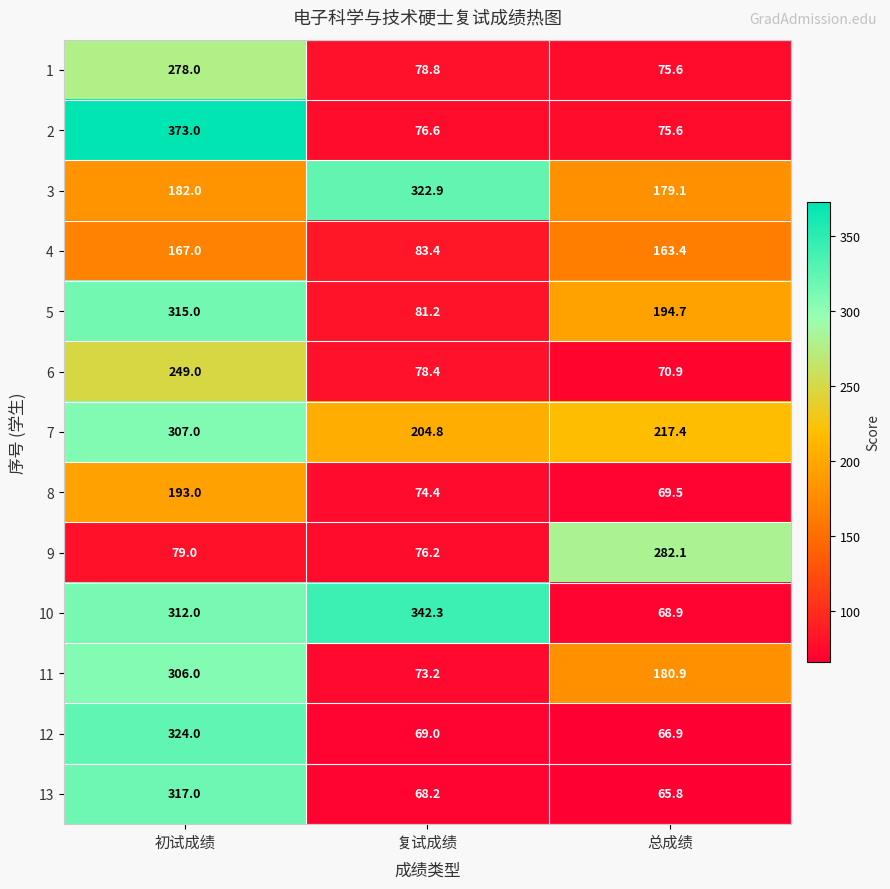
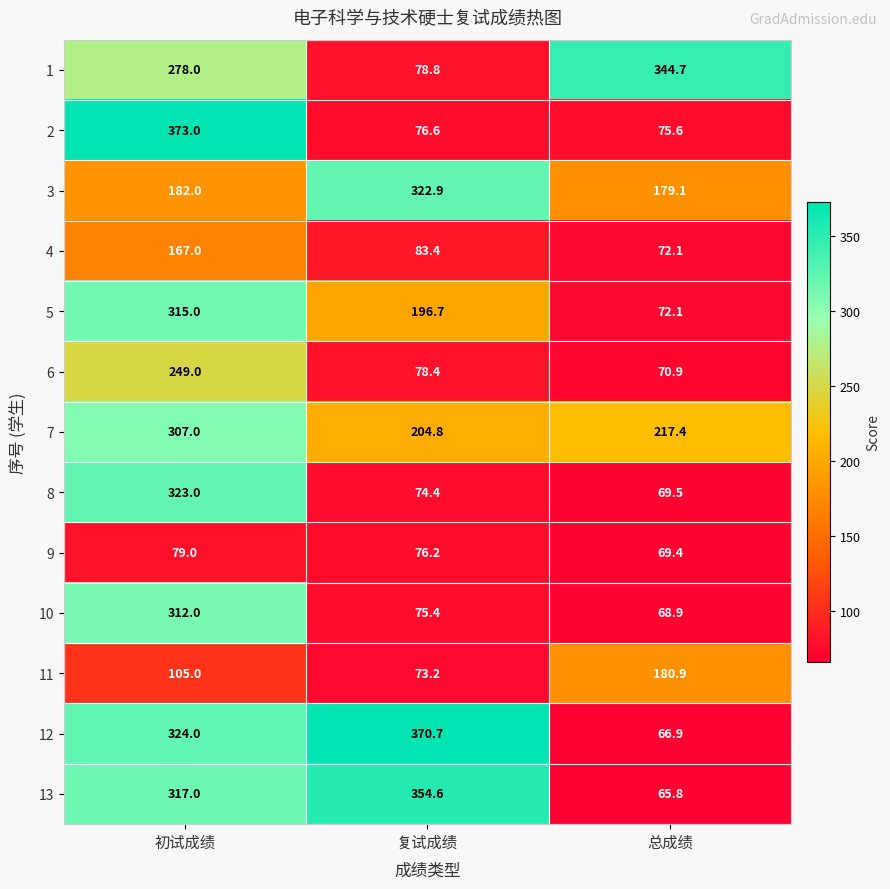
  {
    "1": {
      "初试成绩": 278.0,
      "复试成绩": 78.8,
-     "总成绩": 75.6
+     "总成绩": 344.7
    },
    "2": {
      "初试成绩": 373.0,
      "复试成绩": 76.6,
      "总成绩": 75.6
    },
    "3": {
      "初试成绩": 182.0,
      "复试成绩": 322.9,
      "总成绩": 179.1
    },
    "4": {
      "初试成绩": 167.0,
      "复试成绩": 83.4,
-     "总成绩": 163.4
+     "总成绩": 72.1
    },
    "5": {
      "初试成绩": 315.0,
-     "复试成绩": 81.2,
-     "总成绩": 194.7
+     "复试成绩": 196.7,
+     "总成绩": 72.1
    },
    "6": {
      "初试成绩": 249.0,
      "复试成绩": 78.4,
      "总成绩": 70.9
    },
    "7": {
      "初试成绩": 307.0,
      "复试成绩": 204.8,
      "总成绩": 217.4
    },
    "8": {
-     "初试成绩": 193.0,
+     "初试成绩": 323.0,
      "复试成绩": 74.4,
      "总成绩": 69.5
    },
    "9": {
      "初试成绩": 79.0,
      "复试成绩": 76.2,
-     "总成绩": 282.1
+     "总成绩": 69.4
    },
    "10": {
      "初试成绩": 312.0,
-     "复试成绩": 342.3,
+     "复试成绩": 75.4,
      "总成绩": 68.9
    },
    "11": {
-     "初试成绩": 306.0,
+     "初试成绩": 105.0,
      "复试成绩": 73.2,
      "总成绩": 180.9
    },
    "12": {
      "初试成绩": 324.0,
-     "复试成绩": 69.0,
+     "复试成绩": 370.7,
      "总成绩": 66.9
    },
    "13": {
      "初试成绩": 317.0,
-     "复试成绩": 68.2,
+     "复试成绩": 354.6,
      "总成绩": 65.8
    }
  }
